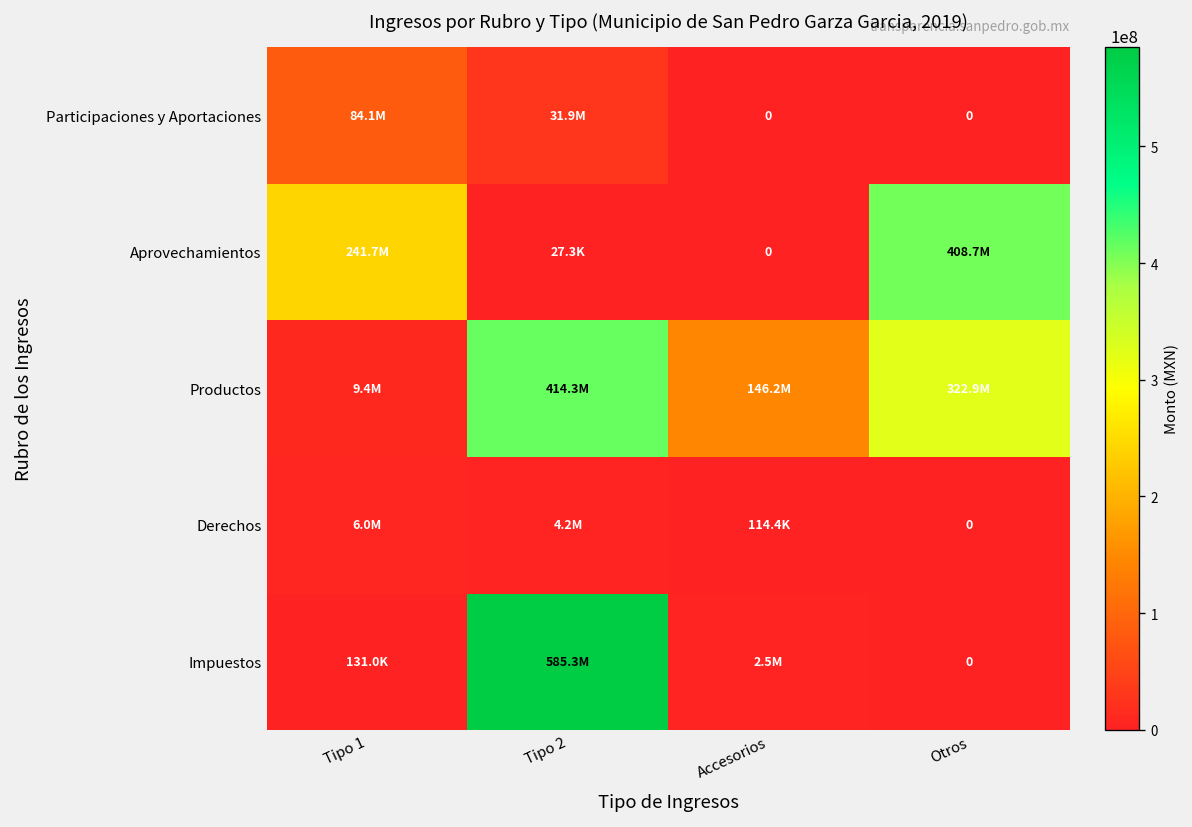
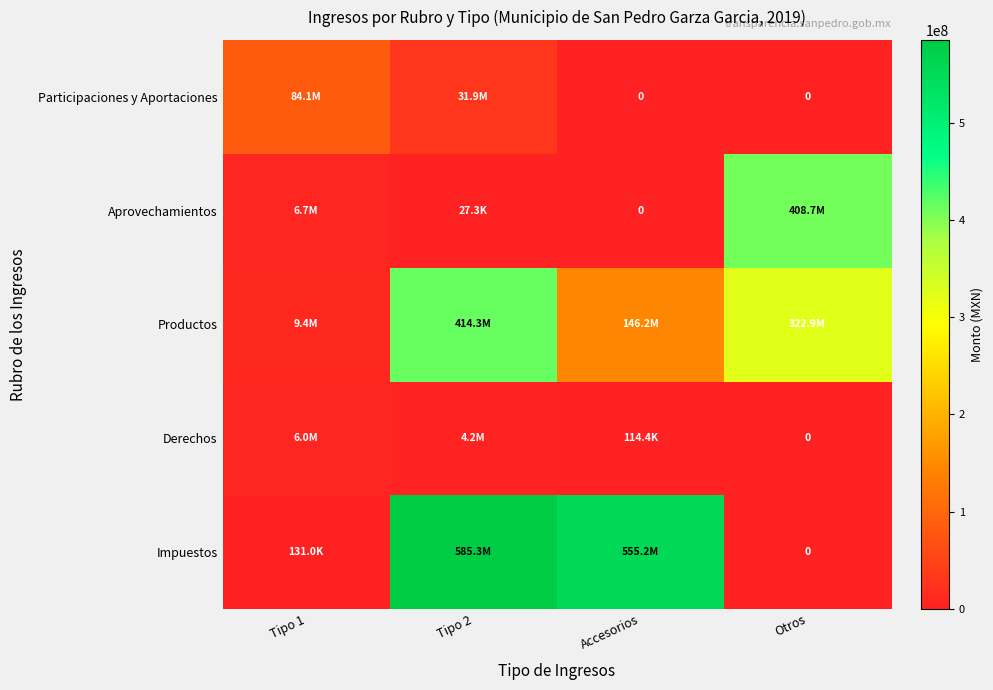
  {
    "Participaciones y Aportaciones": {
      "Tipo 1": "84.1M",
      "Tipo 2": "31.9M",
      "Accesorios": "0",
      "Otros": "0"
    },
    "Aprovechamientos": {
-     "Tipo 1": "241.7M",
+     "Tipo 1": "6.7M",
      "Tipo 2": "27.3K",
      "Accesorios": "0",
      "Otros": "408.7M"
    },
    "Productos": {
      "Tipo 1": "9.4M",
      "Tipo 2": "414.3M",
      "Accesorios": "146.2M",
      "Otros": "322.9M"
    },
    "Derechos": {
      "Tipo 1": "6.0M",
      "Tipo 2": "4.2M",
      "Accesorios": "114.4K",
      "Otros": "0"
    },
    "Impuestos": {
      "Tipo 1": "131.0K",
      "Tipo 2": "585.3M",
-     "Accesorios": "2.5M",
+     "Accesorios": "555.2M",
      "Otros": "0"
    }
  }
